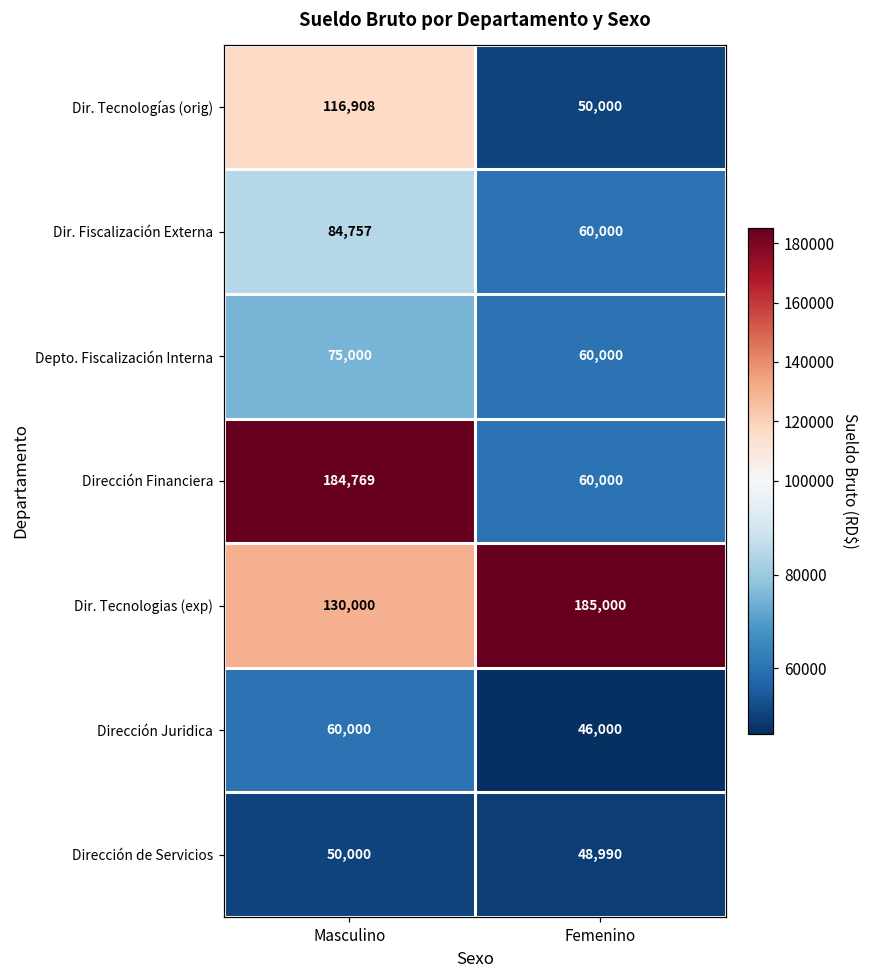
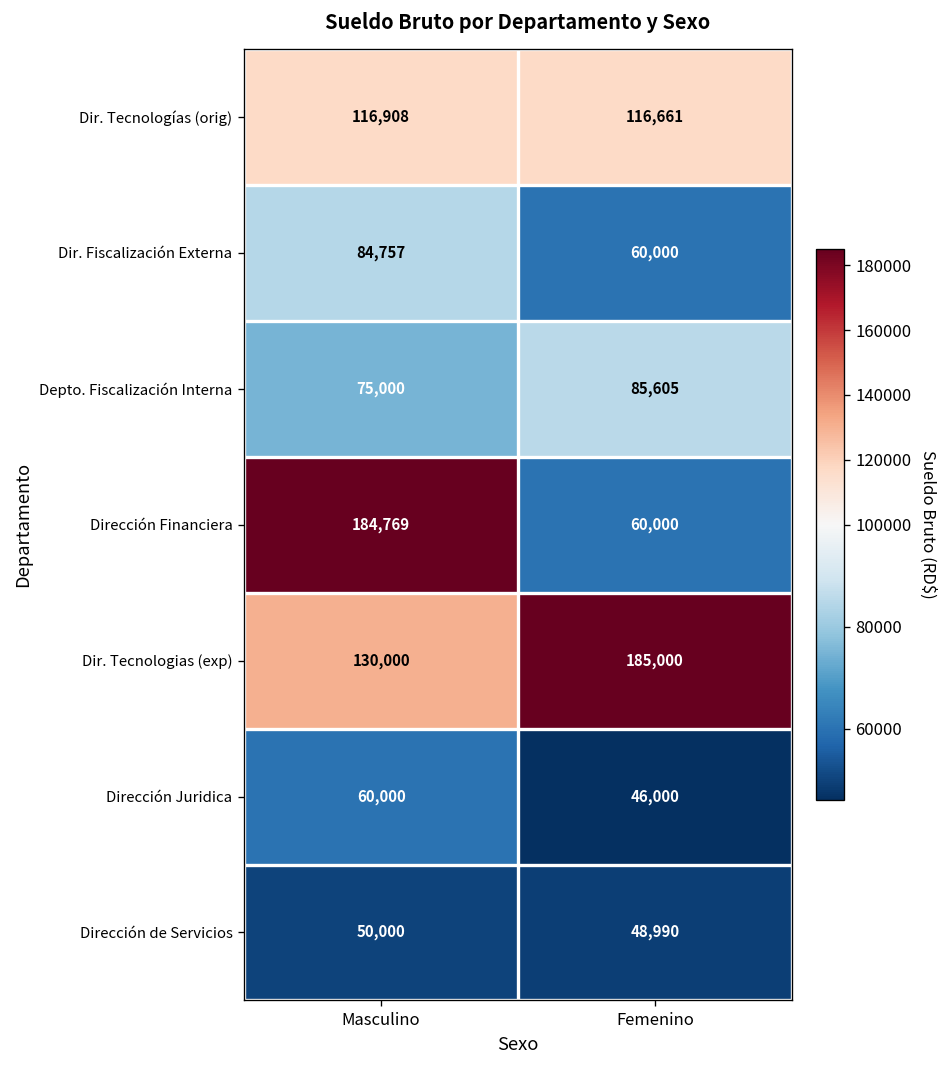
  {
    "Dir. Tecnologías (orig)": {
      "Masculino": "116,908",
-     "Femenino": "50,000"
+     "Femenino": "116,661"
    },
    "Dir. Fiscalización Externa": {
      "Masculino": "84,757",
      "Femenino": "60,000"
    },
    "Depto. Fiscalización Interna": {
      "Masculino": "75,000",
-     "Femenino": "60,000"
+     "Femenino": "85,605"
    },
    "Dirección Financiera": {
      "Masculino": "184,769",
      "Femenino": "60,000"
    },
    "Dir. Tecnologias (exp)": {
      "Masculino": "130,000",
      "Femenino": "185,000"
    },
    "Dirección Juridica": {
      "Masculino": "60,000",
      "Femenino": "46,000"
    },
    "Dirección de Servicios": {
      "Masculino": "50,000",
      "Femenino": "48,990"
    }
  }
